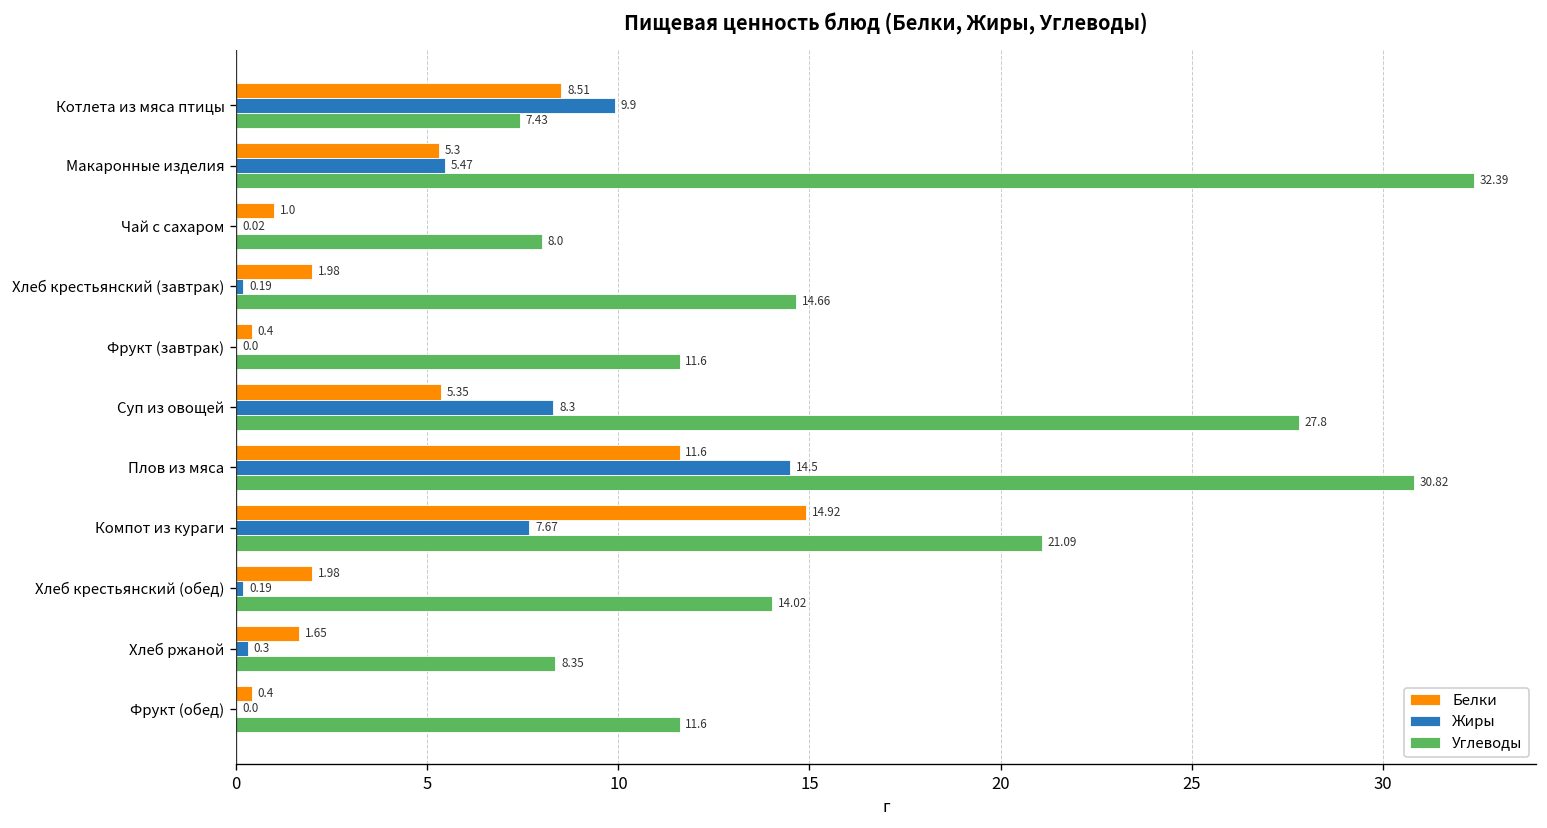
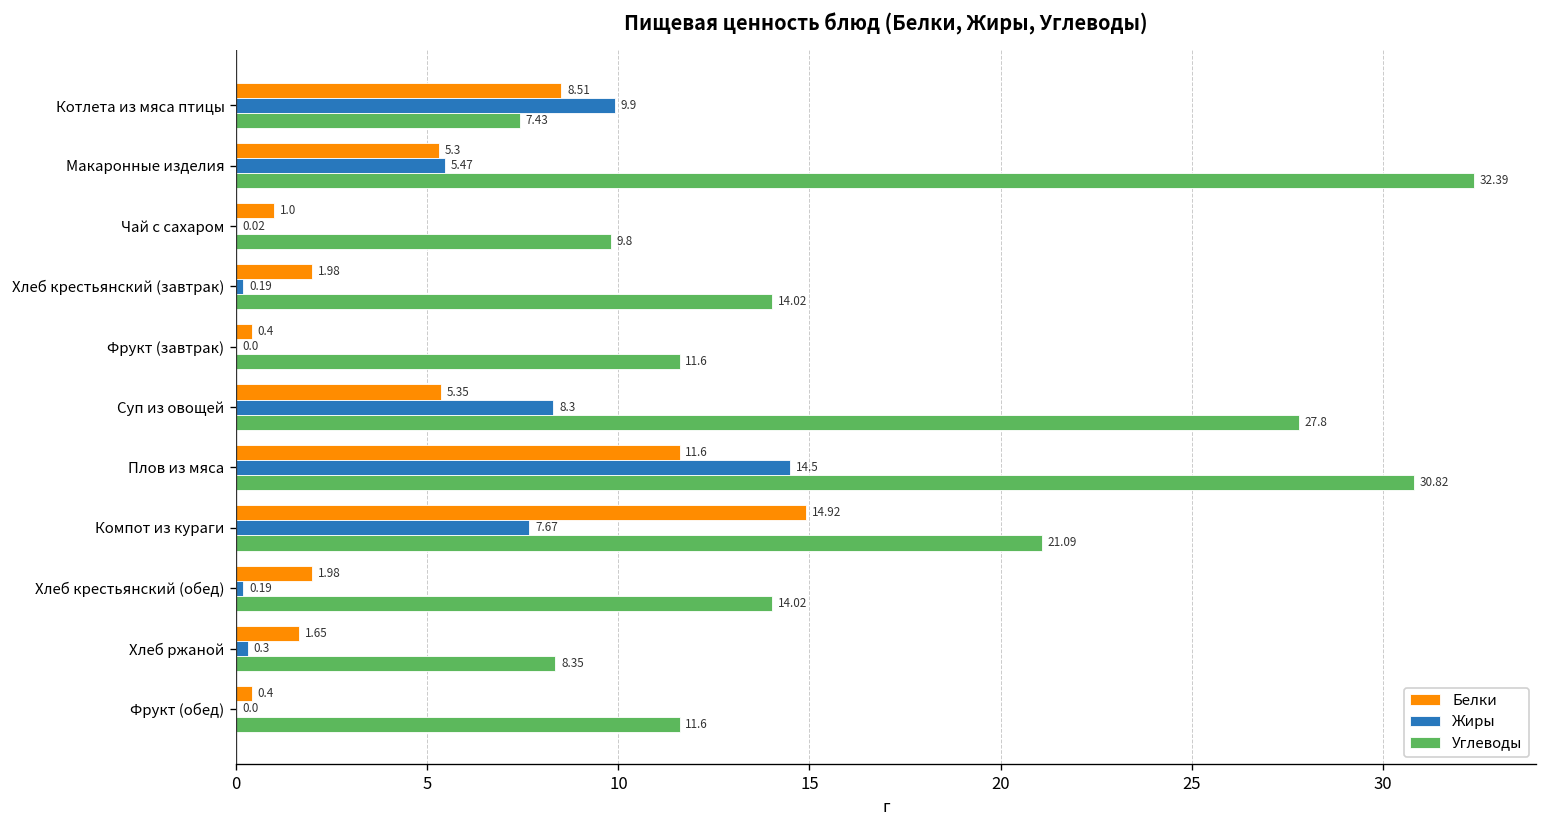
  {
    "Белки": {
      "Котлета из мяса птицы": 8.51,
      "Макаронные изделия": 5.3,
      "Чай с сахаром": 1.0,
      "Хлеб крестьянский (завтрак)": 1.98,
      "Фрукт (завтрак)": 0.4,
      "Суп из овощей": 5.35,
      "Плов из мяса": 11.6,
      "Компот из кураги": 14.92,
      "Хлеб крестьянский (обед)": 1.98,
      "Хлеб ржаной": 1.65,
      "Фрукт (обед)": 0.4
    },
    "Жиры": {
      "Котлета из мяса птицы": 9.9,
      "Макаронные изделия": 5.47,
      "Чай с сахаром": 0.02,
      "Хлеб крестьянский (завтрак)": 0.19,
      "Фрукт (завтрак)": 0.0,
      "Суп из овощей": 8.3,
      "Плов из мяса": 14.5,
      "Компот из кураги": 7.67,
      "Хлеб крестьянский (обед)": 0.19,
      "Хлеб ржаной": 0.3,
      "Фрукт (обед)": 0.0
    },
    "Углеводы": {
      "Котлета из мяса птицы": 7.43,
      "Макаронные изделия": 32.39,
-     "Чай с сахаром": 8.0,
-     "Хлеб крестьянский (завтрак)": 14.66,
+     "Чай с сахаром": 9.8,
+     "Хлеб крестьянский (завтрак)": 14.02,
      "Фрукт (завтрак)": 11.6,
      "Суп из овощей": 27.8,
      "Плов из мяса": 30.82,
      "Компот из кураги": 21.09,
      "Хлеб крестьянский (обед)": 14.02,
      "Хлеб ржаной": 8.35,
      "Фрукт (обед)": 11.6
    }
  }
